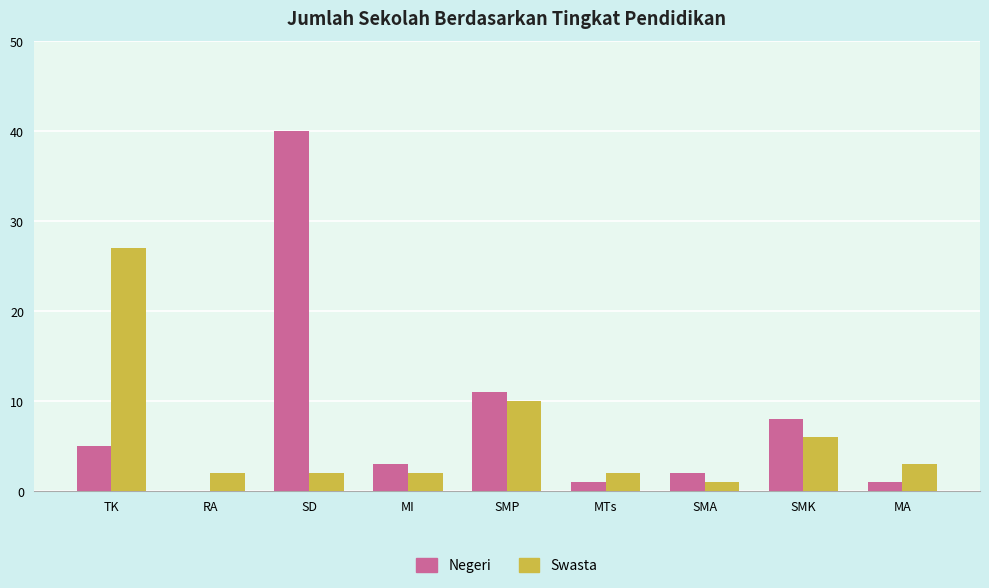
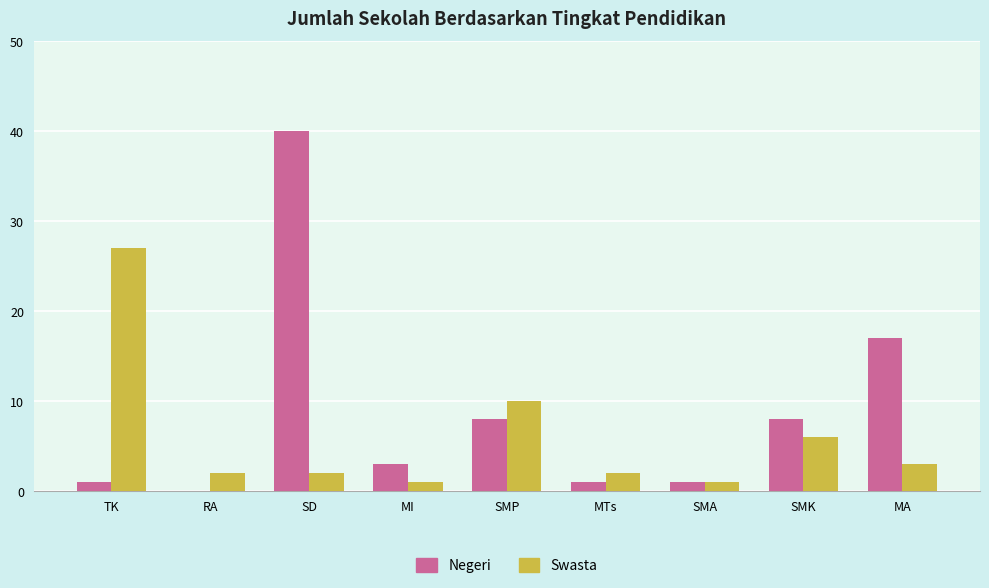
  {
    "Negeri": {
-     "TK": 5,
+     "TK": 1,
      "RA": 0,
      "SD": 40,
      "MI": 3,
-     "SMP": 11,
+     "SMP": 8,
      "MTs": 1,
-     "SMA": 2,
+     "SMA": 1,
      "SMK": 8,
-     "MA": 1
+     "MA": 17
    },
    "Swasta": {
      "TK": 27,
      "RA": 2,
      "SD": 2,
-     "MI": 2,
+     "MI": 1,
      "SMP": 10,
      "MTs": 2,
      "SMA": 1,
      "SMK": 6,
      "MA": 3
    }
  }
